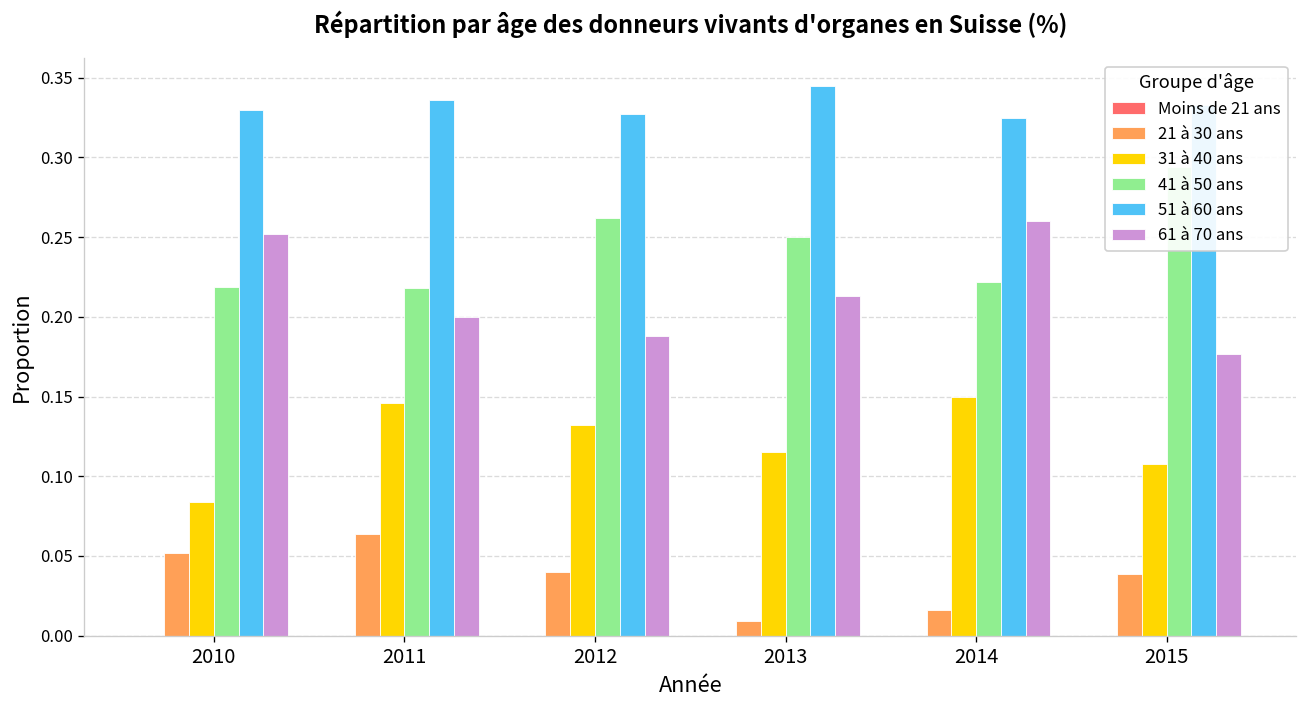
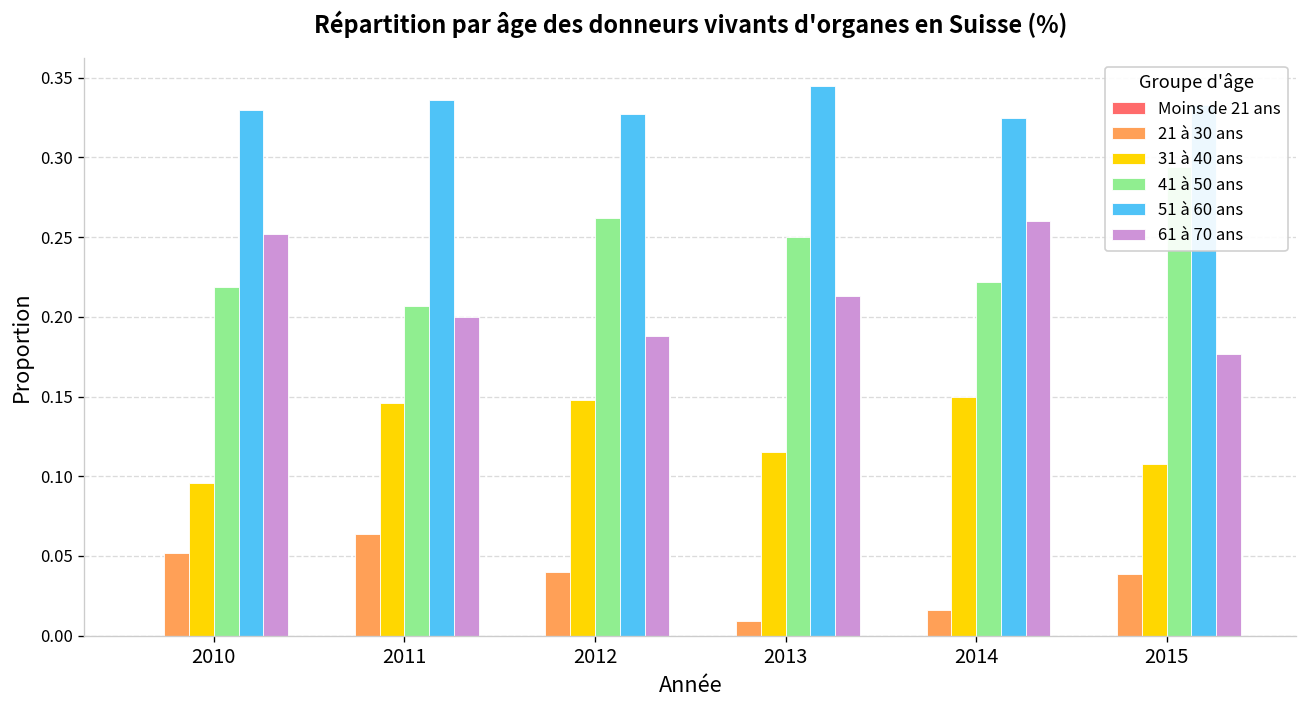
  {
    "31 à 40 ans": {
-     "2010": 0.084,
+     "2010": 0.096,
      "2011": 0.146,
-     "2012": 0.132,
+     "2012": 0.148,
      "2013": 0.115,
      "2014": 0.150,
      "2015": 0.108
    },
    "41 à 50 ans": {
      "2010": 0.219,
-     "2011": 0.218,
+     "2011": 0.207,
      "2012": 0.262,
      "2013": 0.250,
      "2014": 0.222
    },
    "51 à 60 ans": {
      "2010": 0.330,
      "2011": 0.336,
      "2012": 0.327,
      "2013": 0.345,
      "2014": 0.325
    },
    "61 à 70 ans": {
      "2010": 0.252,
      "2011": 0.200,
      "2012": 0.188,
      "2013": 0.213,
      "2014": 0.260,
      "2015": 0.177
    }
  }
